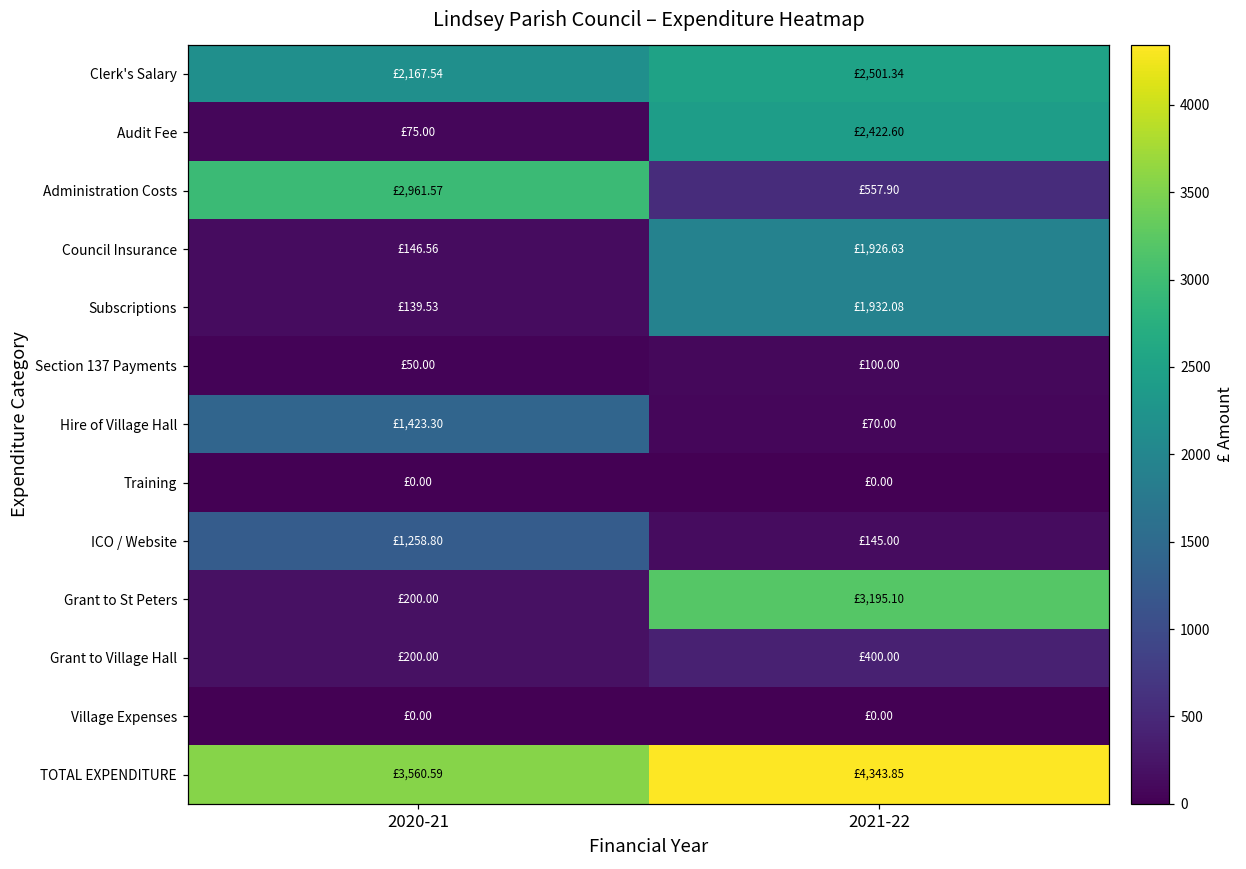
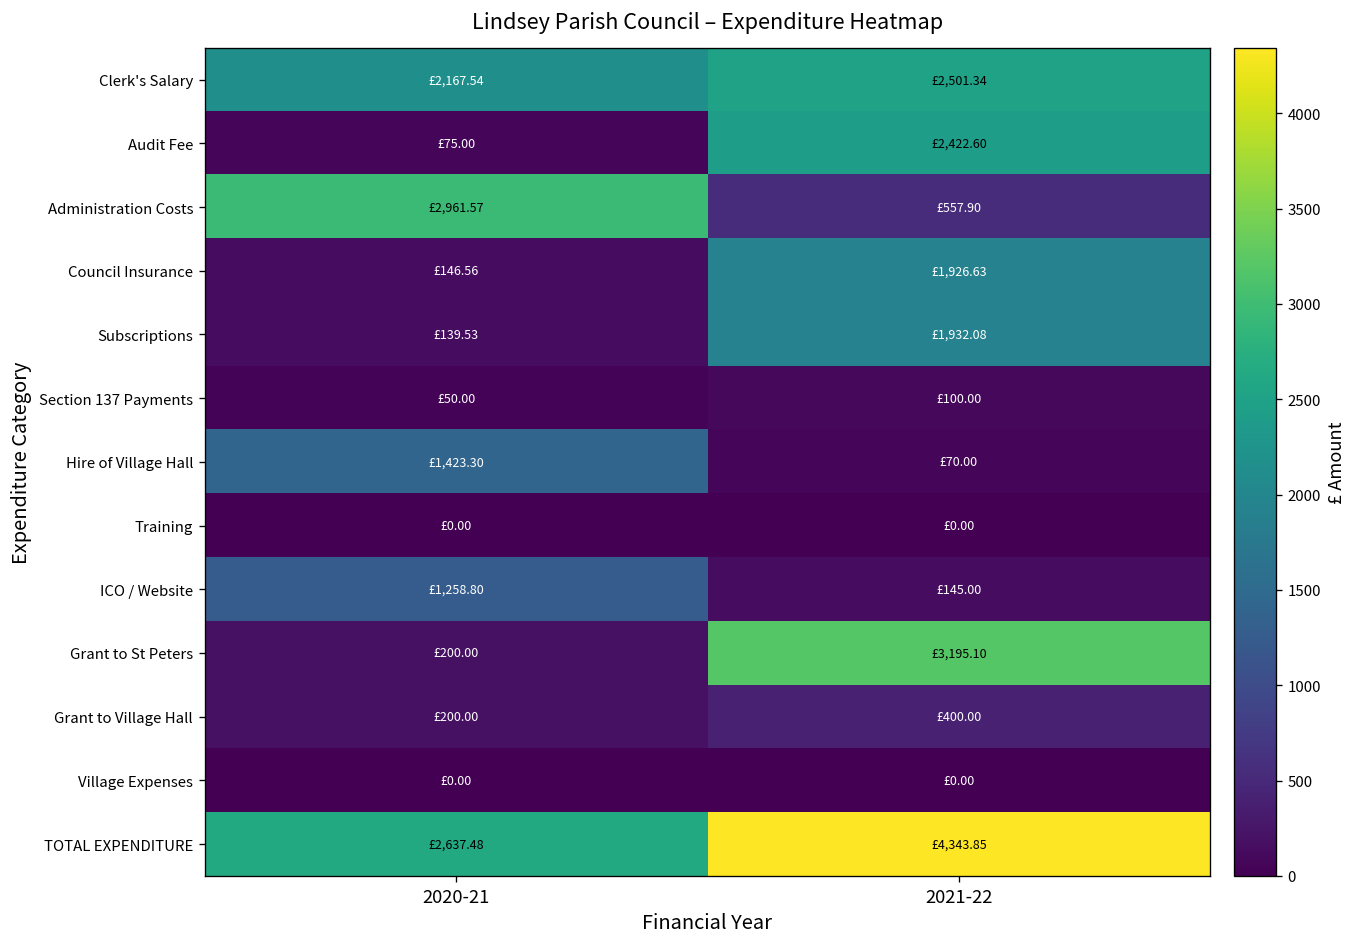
  {
    "Clerk's Salary": {
      "2020-21": "£2,167.54",
      "2021-22": "£2,501.34"
    },
    "Audit Fee": {
      "2020-21": "£75.00",
      "2021-22": "£2,422.60"
    },
    "Administration Costs": {
      "2020-21": "£2,961.57",
      "2021-22": "£557.90"
    },
    "Council Insurance": {
      "2020-21": "£146.56",
      "2021-22": "£1,926.63"
    },
    "Subscriptions": {
      "2020-21": "£139.53",
      "2021-22": "£1,932.08"
    },
    "Section 137 Payments": {
      "2020-21": "£50.00",
      "2021-22": "£100.00"
    },
    "Hire of Village Hall": {
      "2020-21": "£1,423.30",
      "2021-22": "£70.00"
    },
    "Training": {
      "2020-21": "£0.00",
      "2021-22": "£0.00"
    },
    "ICO / Website": {
      "2020-21": "£1,258.80",
      "2021-22": "£145.00"
    },
    "Grant to St Peters": {
      "2020-21": "£200.00",
      "2021-22": "£3,195.10"
    },
    "Grant to Village Hall": {
      "2020-21": "£200.00",
      "2021-22": "£400.00"
    },
    "Village Expenses": {
      "2020-21": "£0.00",
      "2021-22": "£0.00"
    },
    "TOTAL EXPENDITURE": {
-     "2020-21": "£3,560.59",
+     "2020-21": "£2,637.48",
      "2021-22": "£4,343.85"
    }
  }
